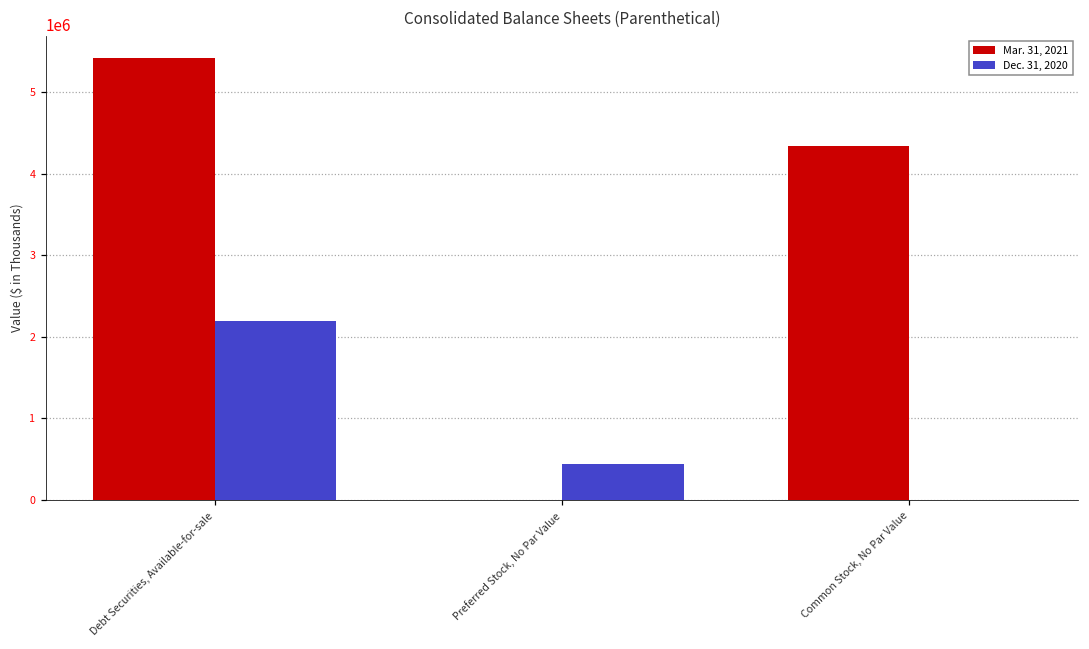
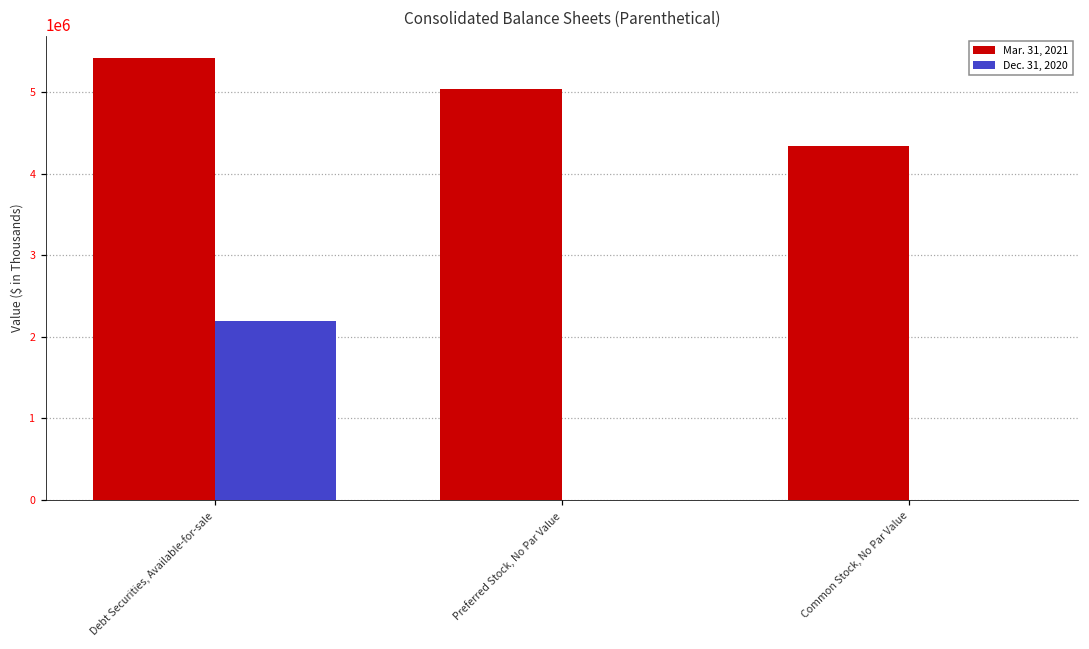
  {
    "Mar. 31, 2021": {
      "Debt Securities, Available-for-sale": 5400000,
-     "Preferred Stock, No Par Value": 0,
+     "Preferred Stock, No Par Value": 5000000,
      "Common Stock, No Par Value": 4300000
    },
    "Dec. 31, 2020": {
      "Debt Securities, Available-for-sale": 2200000,
-     "Preferred Stock, No Par Value": 400000,
+     "Preferred Stock, No Par Value": 0,
      "Common Stock, No Par Value": 0
    }
  }
